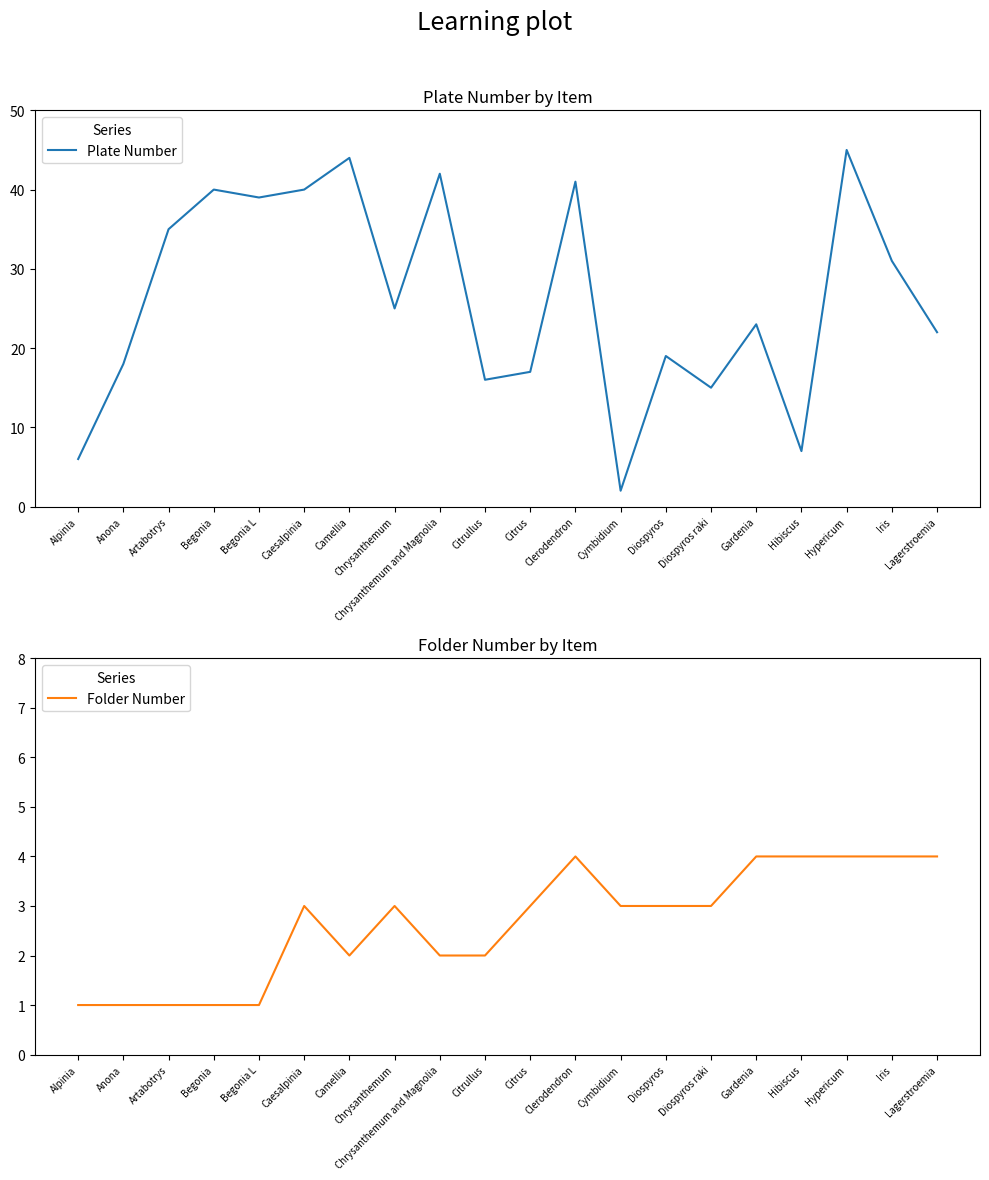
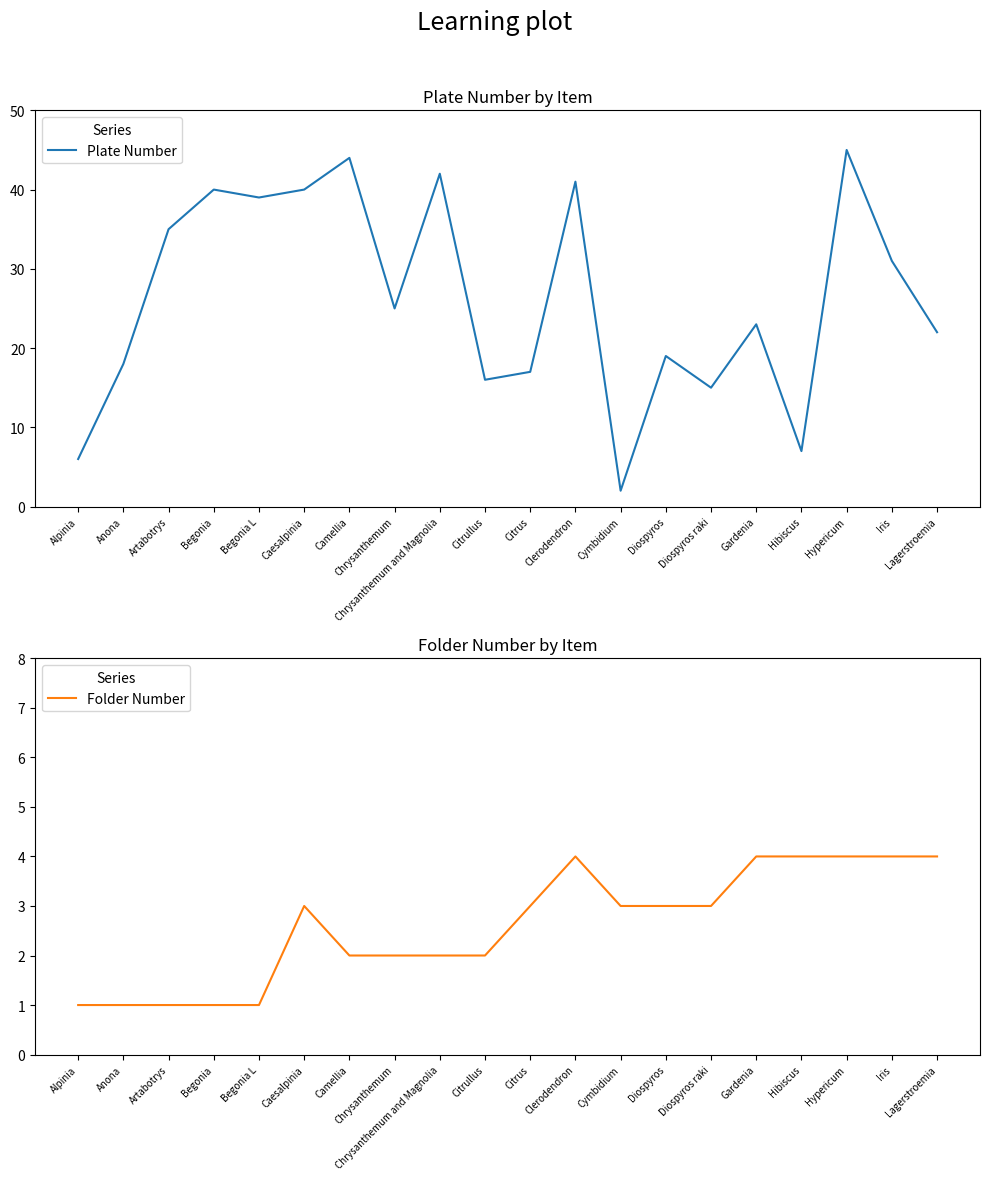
  {
    "Plate Number by Item": {
      "Alpinia": 6,
      "Anona": 18,
      "Artabotrys": 35,
      "Begonia": 40,
      "Begonia L": 39,
      "Caesalpinia": 40,
      "Camellia": 44,
      "Chrysanthemum": 25,
      "Chrysanthemum and Magnolia": 42,
      "Citrullus": 16,
      "Citrus": 17,
      "Clerodendron": 41,
      "Cymbidium": 2,
      "Diospyros": 19,
      "Diospyros raki": 15,
      "Gardenia": 23,
      "Hibiscus": 7,
      "Hypericum": 45,
      "Iris": 31,
      "Lagerstroemia": 22
    },
    "Folder Number by Item": {
      "Alpinia": 1,
      "Anona": 1,
      "Artabotrys": 1,
      "Begonia": 1,
      "Begonia L": 1,
      "Caesalpinia": 3,
      "Camellia": 2,
-     "Chrysanthemum": 3,
+     "Chrysanthemum": 2,
      "Chrysanthemum and Magnolia": 2,
      "Citrullus": 2,
      "Citrus": 3,
      "Clerodendron": 4,
      "Cymbidium": 3,
      "Diospyros": 3,
      "Diospyros raki": 3,
      "Gardenia": 4,
      "Hibiscus": 4,
      "Hypericum": 4,
      "Iris": 4,
      "Lagerstroemia": 4
    }
  }
